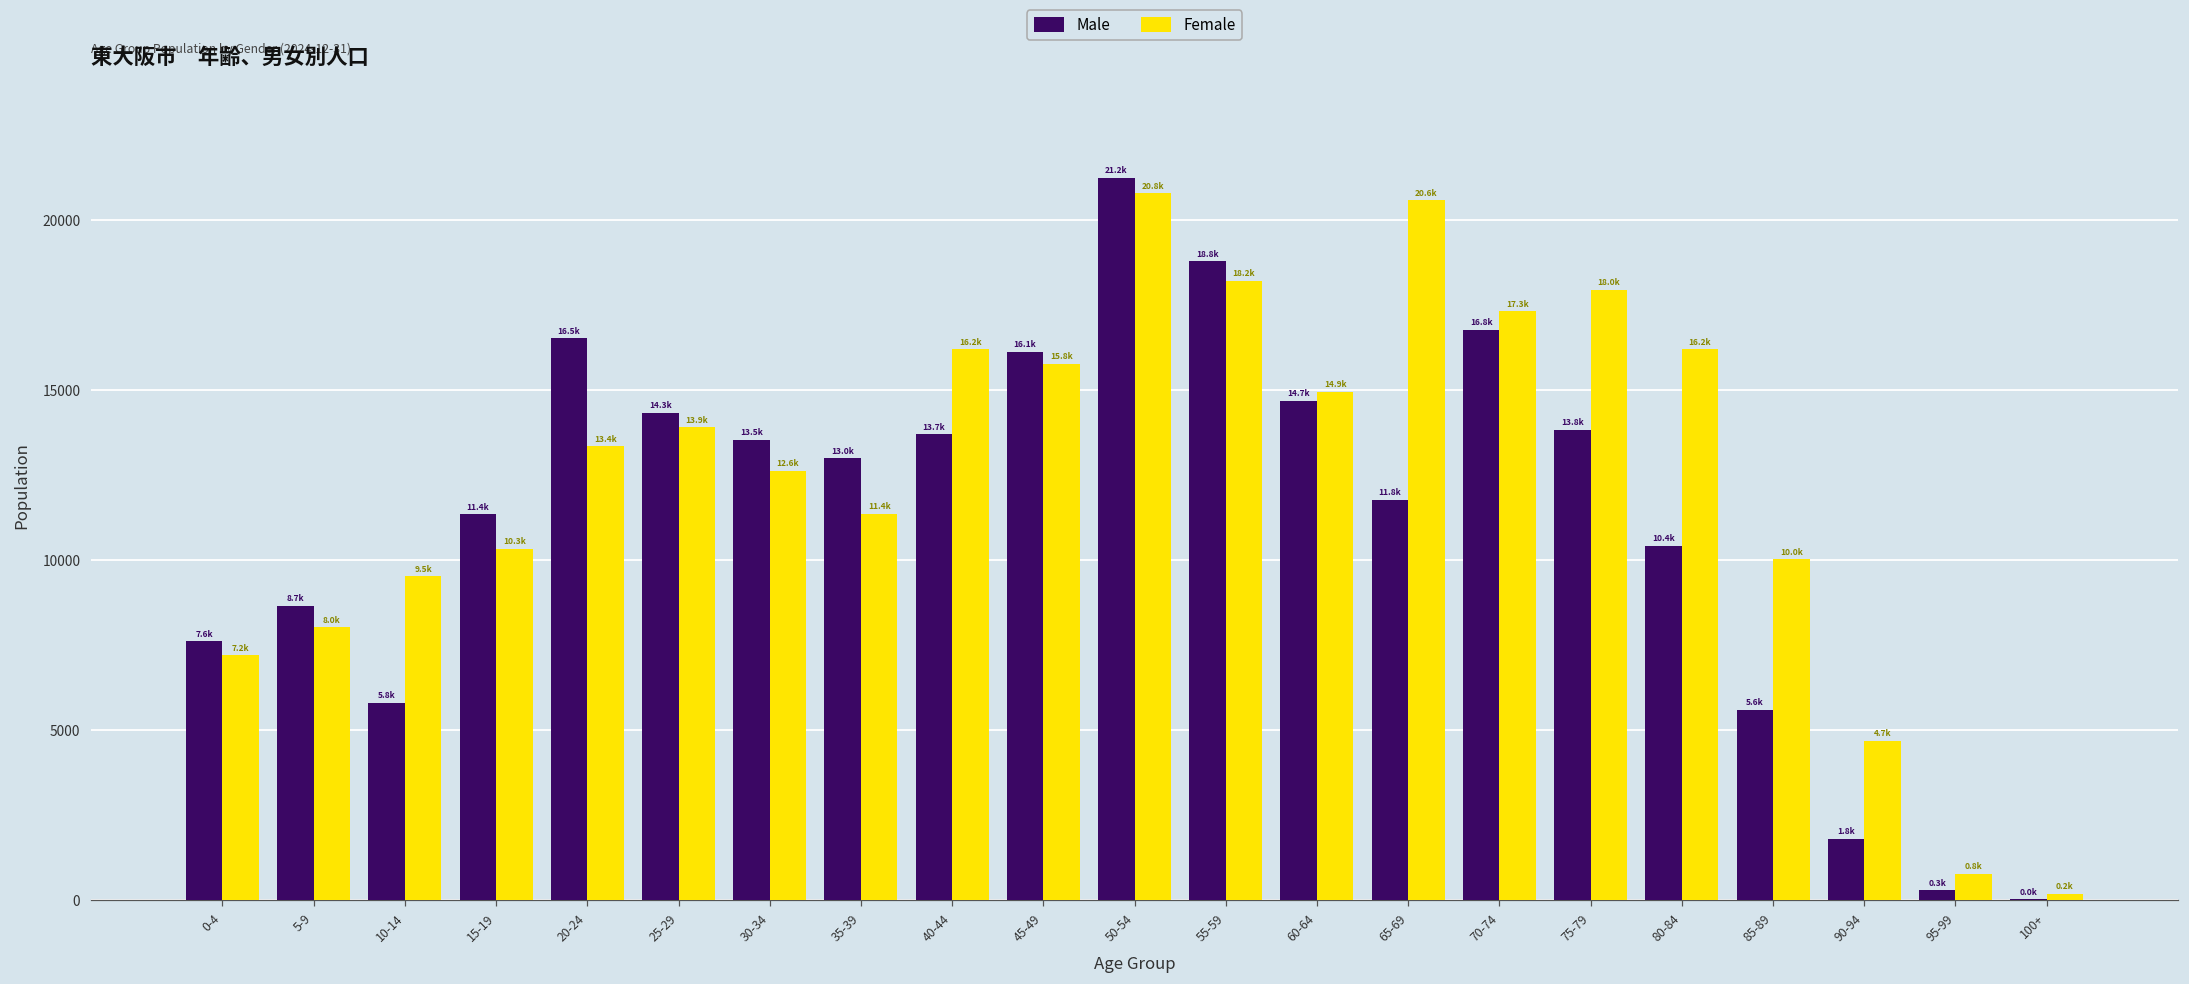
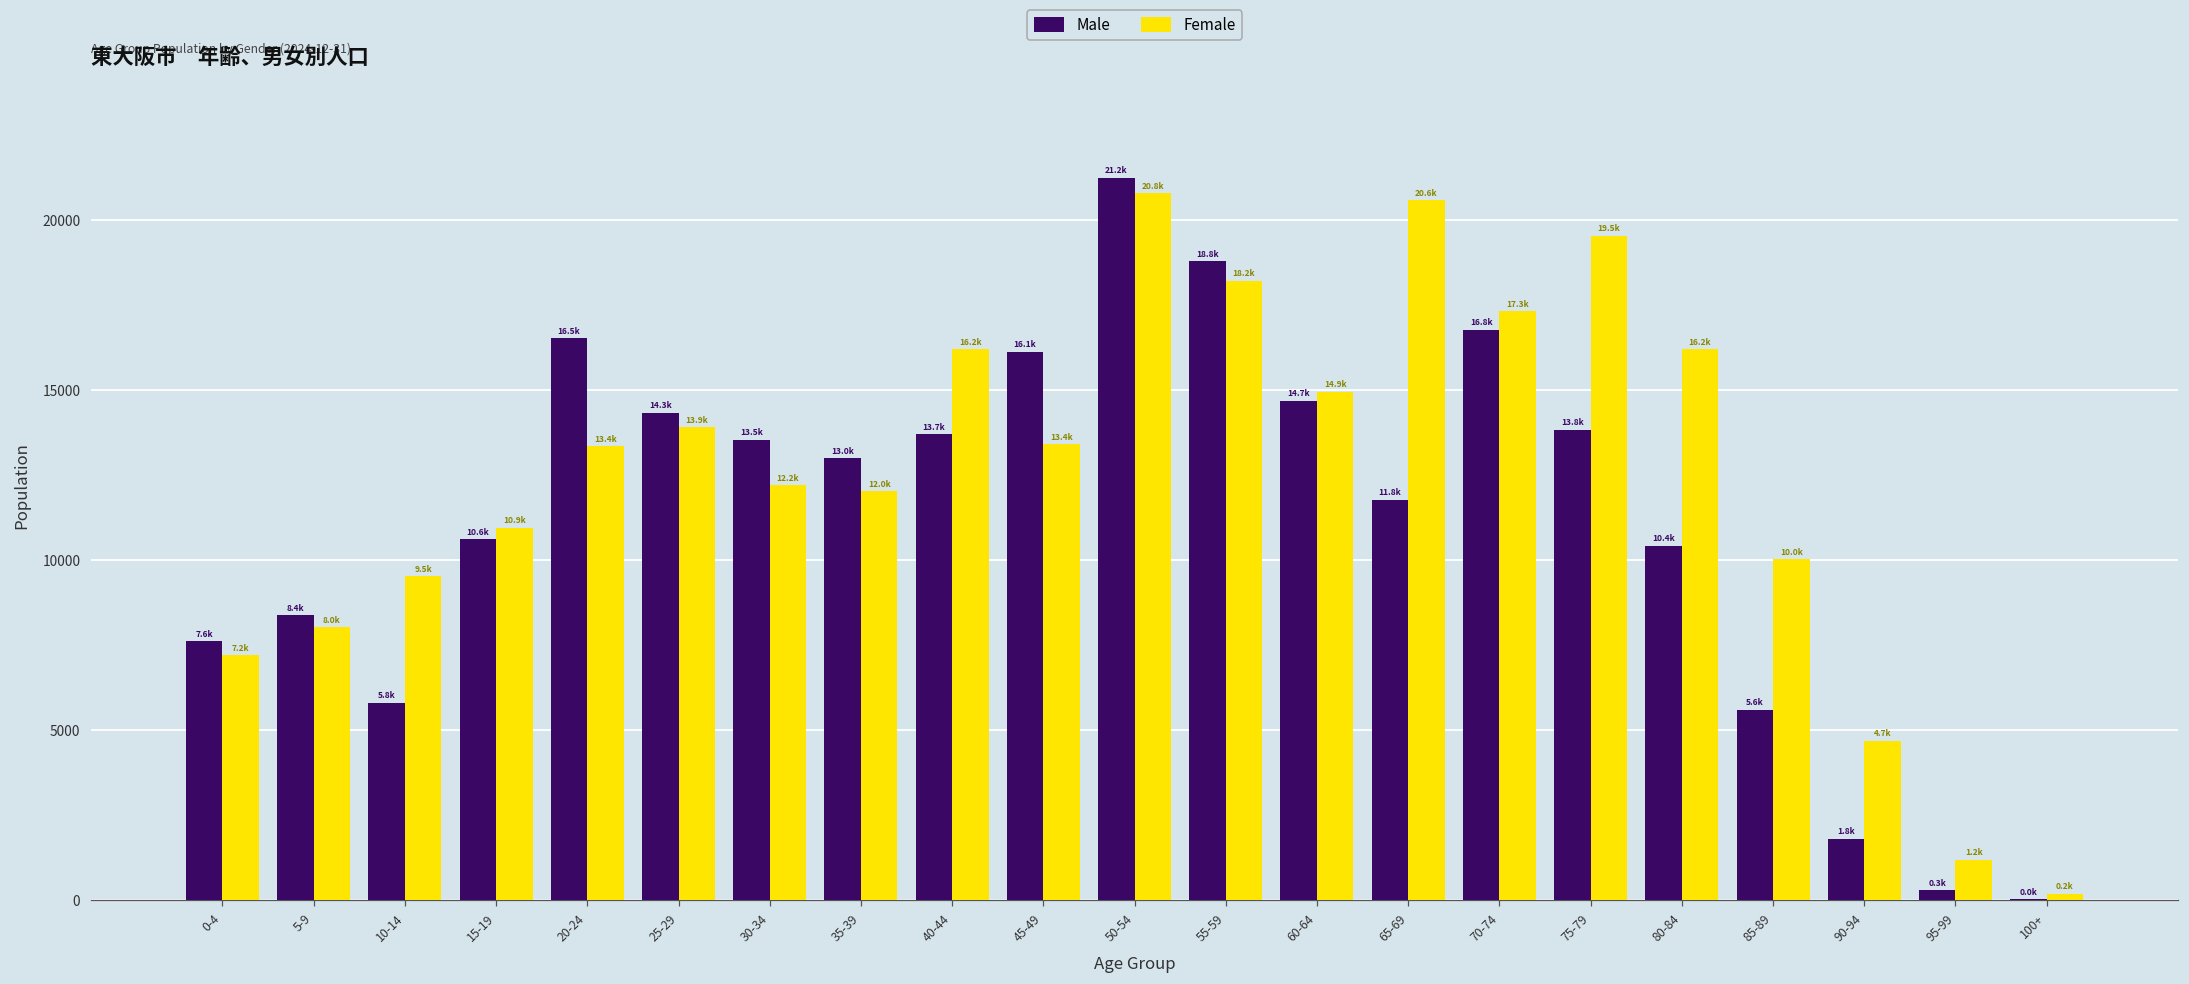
  {
    "Male": {
      "0-4": "7.6k",
-     "5-9": "8.7k",
+     "5-9": "8.4k",
      "10-14": "5.8k",
-     "15-19": "11.4k",
+     "15-19": "10.6k",
      "20-24": "16.5k",
      "25-29": "14.3k",
      "30-34": "13.5k",
      "35-39": "13.0k",
      "40-44": "13.7k",
      "45-49": "16.1k",
      "50-54": "21.2k",
      "55-59": "18.8k",
      "60-64": "14.7k",
      "65-69": "11.8k",
      "70-74": "16.8k",
      "75-79": "13.8k",
      "80-84": "10.4k",
      "85-89": "5.6k",
      "90-94": "1.8k",
      "95-99": "0.3k"
    },
    "Female": {
      "0-4": "7.2k",
      "5-9": "8.0k",
      "10-14": "9.5k",
-     "15-19": "10.3k",
+     "15-19": "10.9k",
      "20-24": "13.4k",
      "25-29": "13.9k",
-     "30-34": "12.6k",
-     "35-39": "11.4k",
+     "30-34": "12.2k",
+     "35-39": "12.0k",
      "40-44": "16.2k",
-     "45-49": "15.8k",
+     "45-49": "13.4k",
      "50-54": "20.8k",
      "55-59": "18.2k",
      "60-64": "14.9k",
      "65-69": "20.6k",
      "70-74": "17.3k",
-     "75-79": "18.0k",
+     "75-79": "19.5k",
      "80-84": "16.2k",
      "85-89": "10.0k",
      "90-94": "4.7k",
-     "95-99": "0.8k",
+     "95-99": "1.2k",
      "100+": "0.2k"
    }
  }
